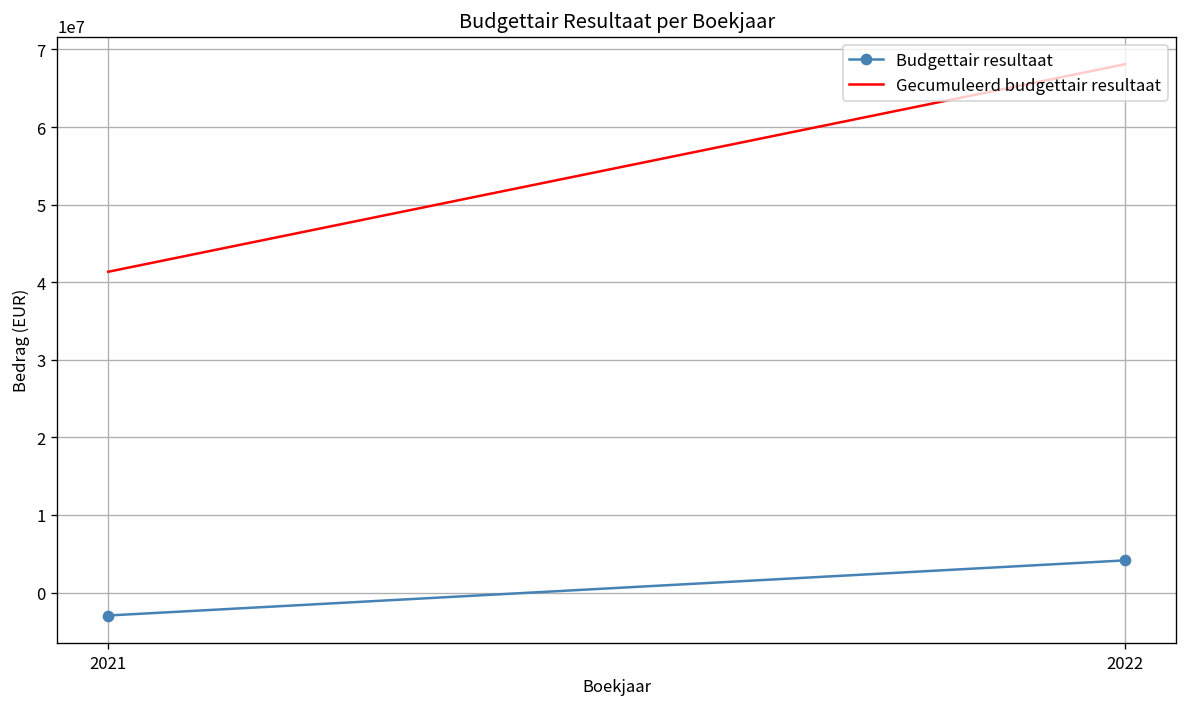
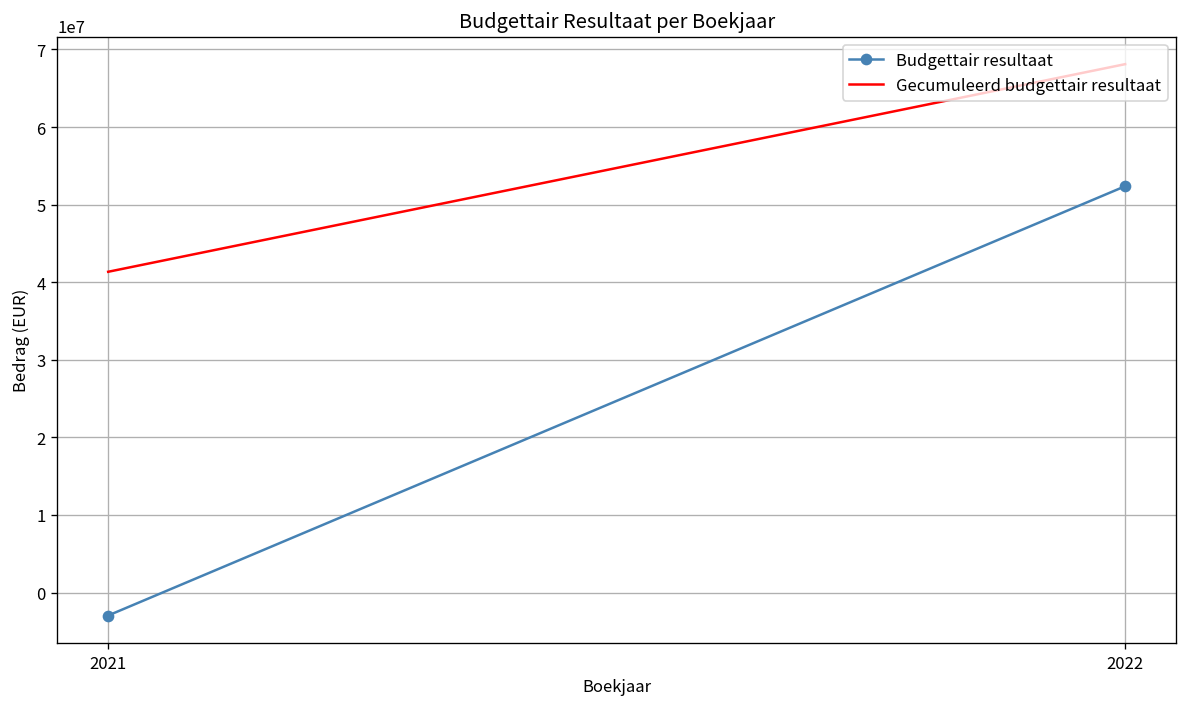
  {
    "Budgettair resultaat": {
      "2021": -3000000,
-     "2022": 4000000
+     "2022": 52000000
    },
    "Gecumuleerd budgettair resultaat": {
      "2021": 41000000
    }
  }
